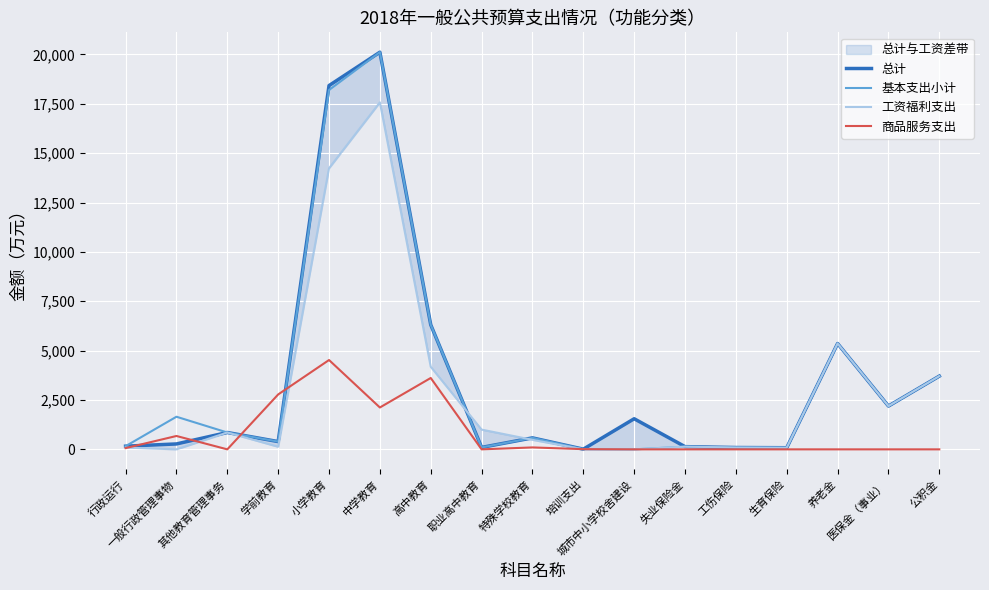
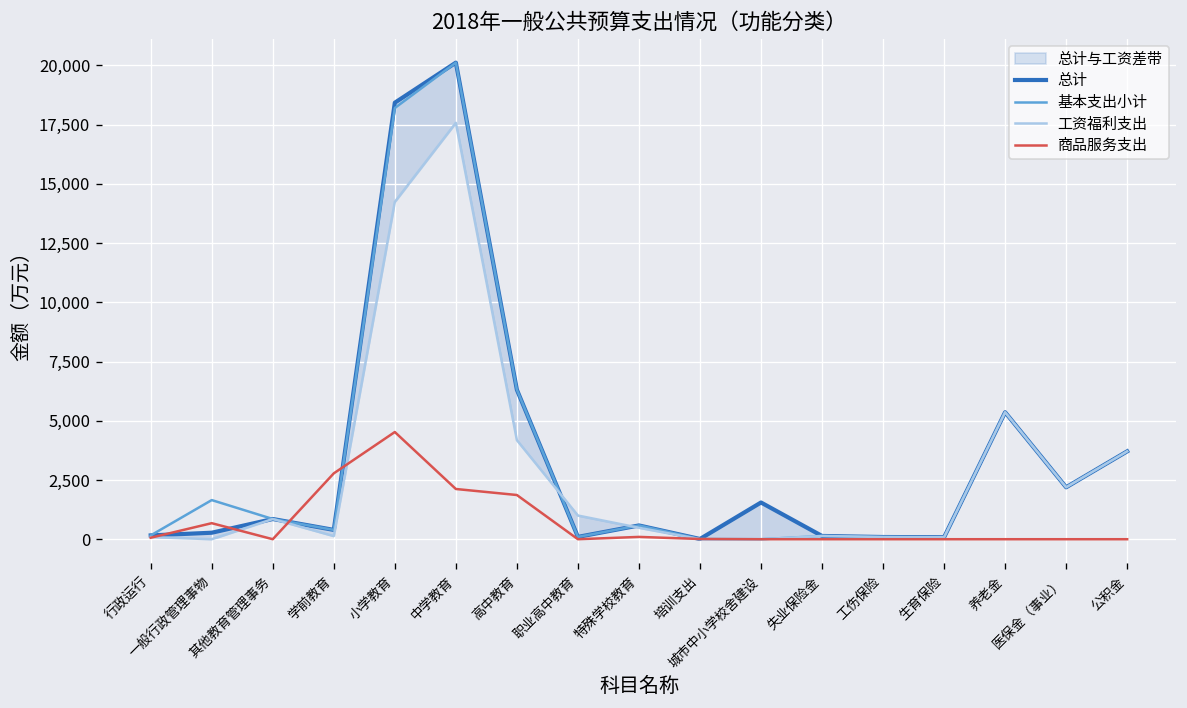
  {
    "基本支出小计": {
      "一般行政管理事物": "1,700",
      "小学教育": "18,200"
    },
    "商品服务支出": {
      "一般行政管理事物": "700",
      "其他教育管理事务": "0",
      "学前教育": "2,800",
      "小学教育": "4,500",
      "中学教育": "2,100",
-     "高中教育": "3,600",
+     "高中教育": "1,900",
      "特殊学校教育": "100",
      "失业保险金": "0",
      "养老金": "0",
      "医保金（事业）": "0",
      "公积金": "0"
    }
  }
